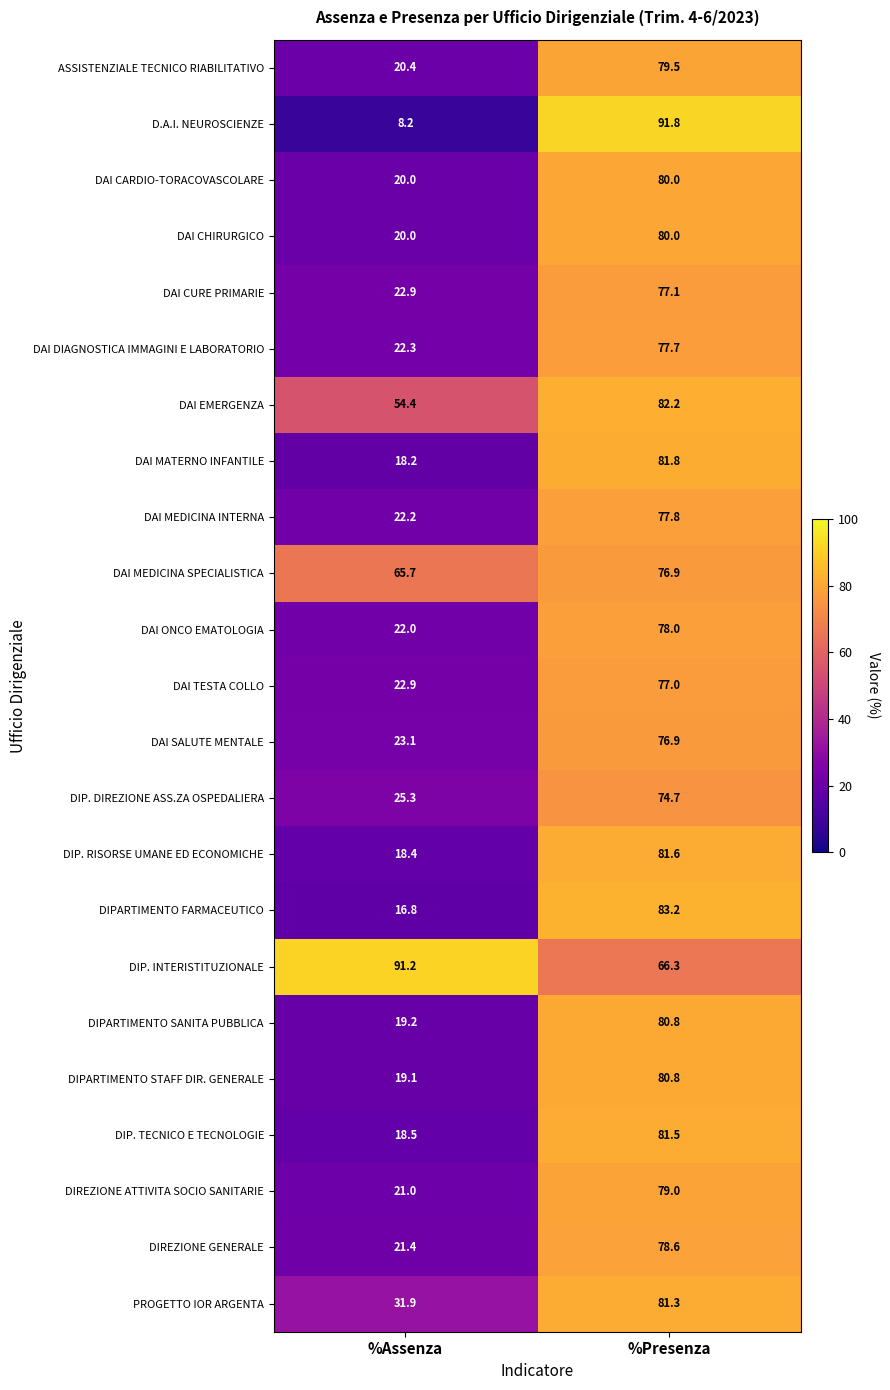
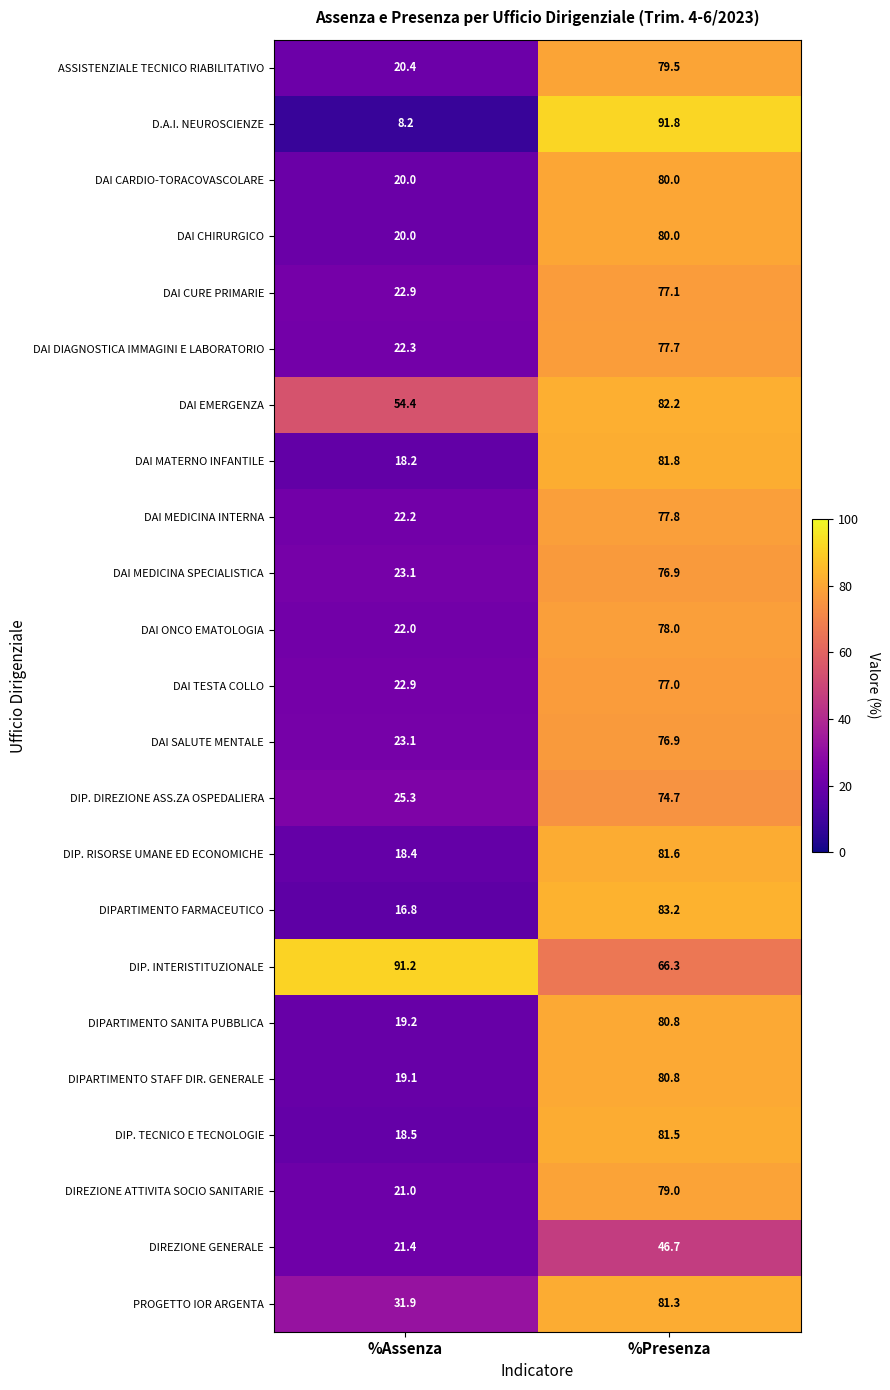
  {
    "ASSISTENZIALE TECNICO RIABILITATIVO": {
      "%Assenza": 20.4,
      "%Presenza": 79.5
    },
    "D.A.I. NEUROSCIENZE": {
      "%Assenza": 8.2,
      "%Presenza": 91.8
    },
    "DAI CARDIO-TORACOVASCOLARE": {
      "%Assenza": 20.0,
      "%Presenza": 80.0
    },
    "DAI CHIRURGICO": {
      "%Assenza": 20.0,
      "%Presenza": 80.0
    },
    "DAI CURE PRIMARIE": {
      "%Assenza": 22.9,
      "%Presenza": 77.1
    },
    "DAI DIAGNOSTICA IMMAGINI E LABORATORIO": {
      "%Assenza": 22.3,
      "%Presenza": 77.7
    },
    "DAI EMERGENZA": {
      "%Assenza": 54.4,
      "%Presenza": 82.2
    },
    "DAI MATERNO INFANTILE": {
      "%Assenza": 18.2,
      "%Presenza": 81.8
    },
    "DAI MEDICINA INTERNA": {
      "%Assenza": 22.2,
      "%Presenza": 77.8
    },
    "DAI MEDICINA SPECIALISTICA": {
-     "%Assenza": 65.7,
+     "%Assenza": 23.1,
      "%Presenza": 76.9
    },
    "DAI ONCO EMATOLOGIA": {
      "%Assenza": 22.0,
      "%Presenza": 78.0
    },
    "DAI TESTA COLLO": {
      "%Assenza": 22.9,
      "%Presenza": 77.0
    },
    "DAI SALUTE MENTALE": {
      "%Assenza": 23.1,
      "%Presenza": 76.9
    },
    "DIP. DIREZIONE ASS.ZA OSPEDALIERA": {
      "%Assenza": 25.3,
      "%Presenza": 74.7
    },
    "DIP. RISORSE UMANE ED ECONOMICHE": {
      "%Assenza": 18.4,
      "%Presenza": 81.6
    },
    "DIPARTIMENTO FARMACEUTICO": {
      "%Assenza": 16.8,
      "%Presenza": 83.2
    },
    "DIP. INTERISTITUZIONALE": {
      "%Assenza": 91.2,
      "%Presenza": 66.3
    },
    "DIPARTIMENTO SANITA PUBBLICA": {
      "%Assenza": 19.2,
      "%Presenza": 80.8
    },
    "DIPARTIMENTO STAFF DIR. GENERALE": {
      "%Assenza": 19.1,
      "%Presenza": 80.8
    },
    "DIP. TECNICO E TECNOLOGIE": {
      "%Assenza": 18.5,
      "%Presenza": 81.5
    },
    "DIREZIONE ATTIVITA SOCIO SANITARIE": {
      "%Assenza": 21.0,
      "%Presenza": 79.0
    },
    "DIREZIONE GENERALE": {
      "%Assenza": 21.4,
-     "%Presenza": 78.6
+     "%Presenza": 46.7
    },
    "PROGETTO IOR ARGENTA": {
      "%Assenza": 31.9,
      "%Presenza": 81.3
    }
  }
